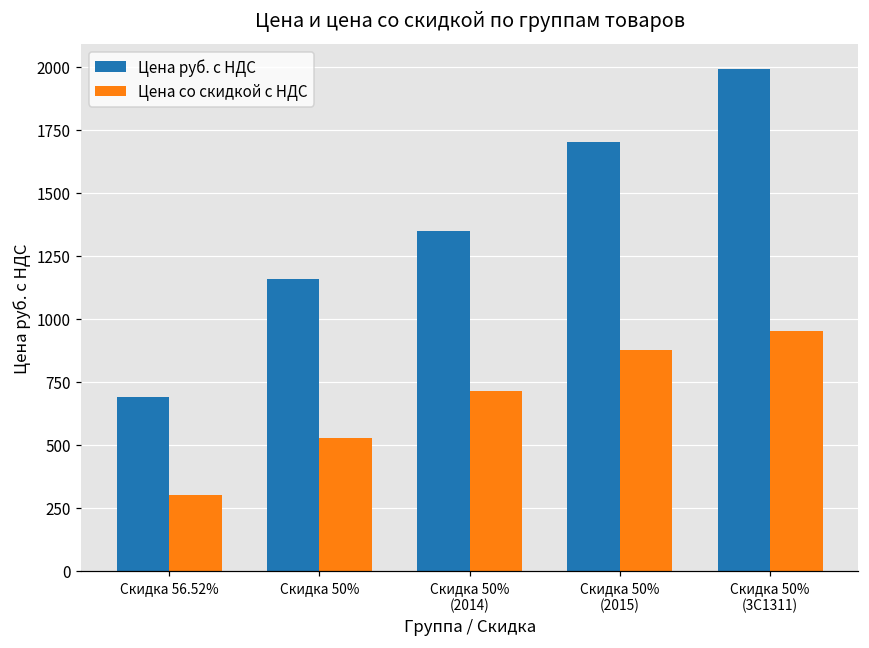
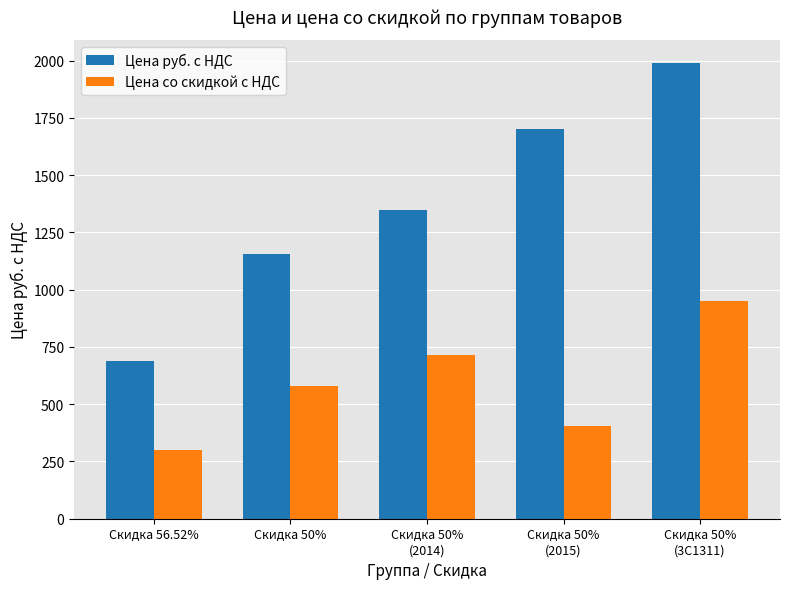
  {
    "Цена руб. с НДС": {
      "Скидка 56.52%": 690,
      "Скидка 50%": 1160,
      "Скидка 50% (2014)": 1350,
      "Скидка 50% (2015)": 1700,
      "Скидка 50% (3C1311)": 1990
    },
    "Цена со скидкой с НДС": {
      "Скидка 56.52%": 300,
-     "Скидка 50%": 530,
+     "Скидка 50%": 580,
      "Скидка 50% (2014)": 720,
-     "Скидка 50% (2015)": 880,
+     "Скидка 50% (2015)": 410,
      "Скидка 50% (3C1311)": 950
    }
  }
